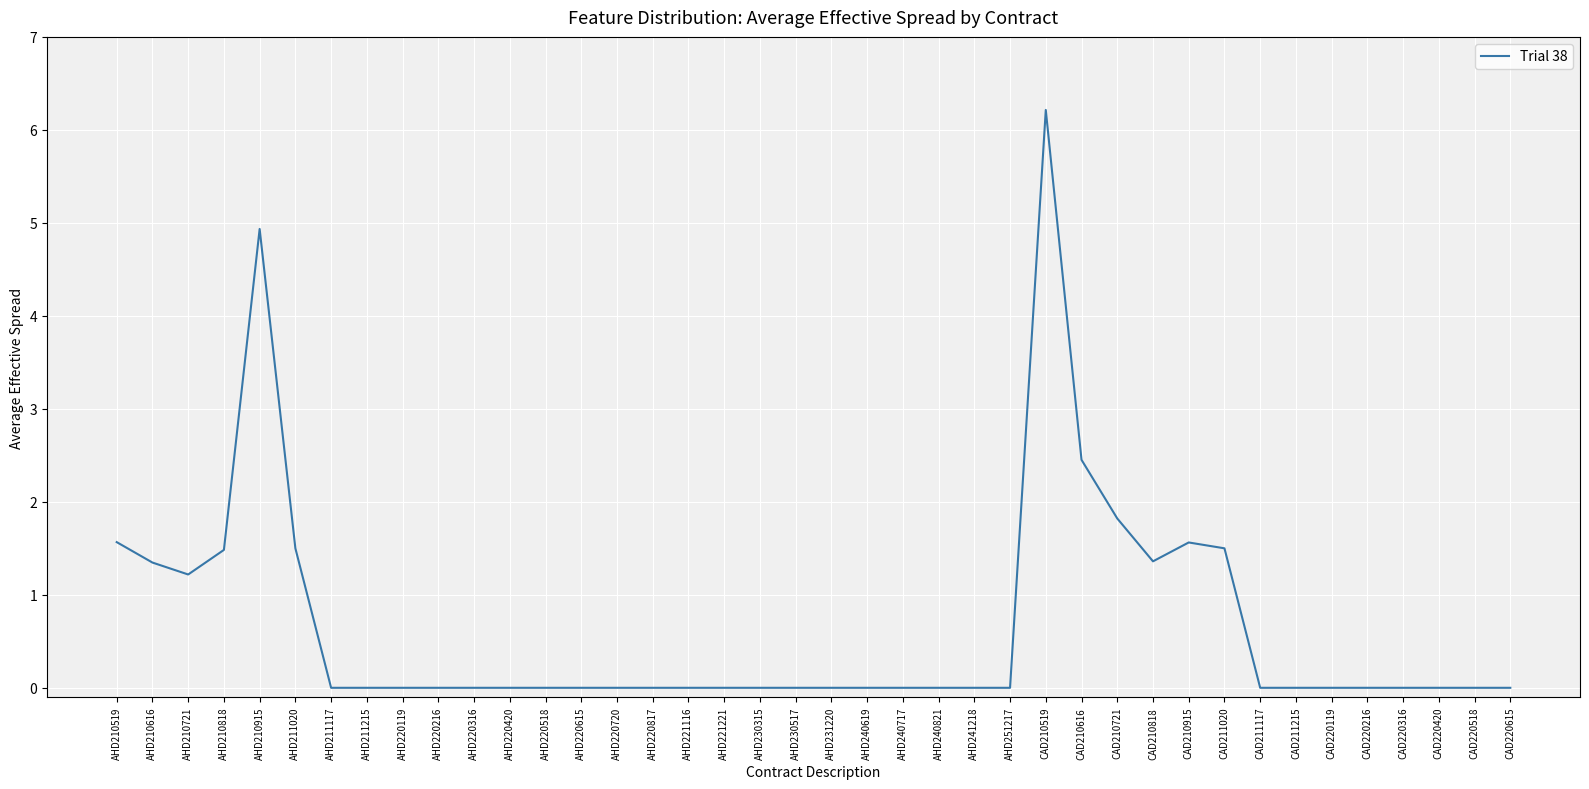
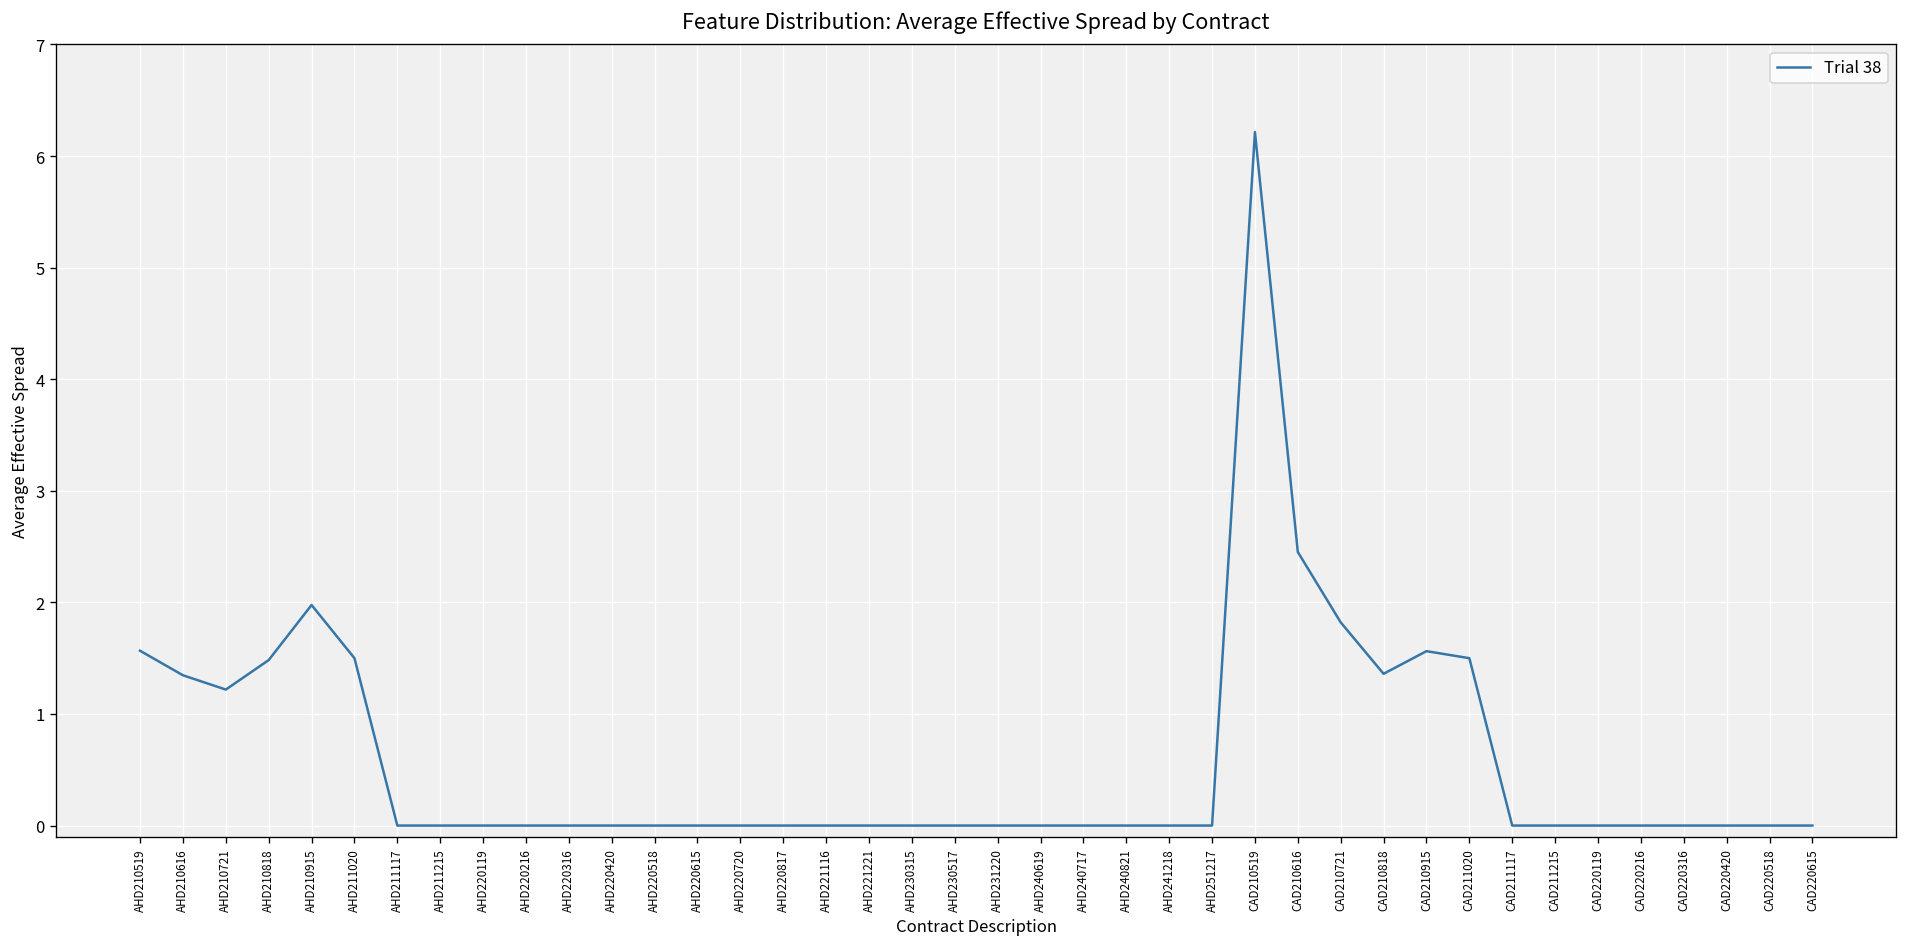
  {
    "AHD210519": 1.6,
    "AHD210616": 1.3,
    "AHD210721": 1.2,
    "AHD210818": 1.5,
-   "AHD210915": 4.9,
+   "AHD210915": 2.0,
    "AHD211020": 1.5,
    "AHD211117": 0.0,
    "AHD211215": 0.0,
    "AHD220119": 0.0,
    "AHD220216": 0.0,
    "AHD220316": 0.0,
    "AHD220420": 0.0,
    "AHD220518": 0.0,
    "AHD220615": 0.0,
    "AHD220720": 0.0,
    "AHD220817": 0.0,
    "AHD221116": 0.0,
    "AHD221221": 0.0,
    "AHD230315": 0.0,
    "AHD230517": 0.0,
    "AHD231220": 0.0,
    "AHD240619": 0.0,
    "AHD240717": 0.0,
    "AHD240821": 0.0,
    "AHD241218": 0.0,
    "AHD251217": 0.0,
    "CAD210519": 6.2,
    "CAD210616": 2.5,
    "CAD210721": 1.8,
    "CAD210818": 1.4,
    "CAD210915": 1.6,
    "CAD211020": 1.5,
    "CAD211117": 0.0,
    "CAD211215": 0.0,
    "CAD220119": 0.0,
    "CAD220216": 0.0,
    "CAD220316": 0.0,
    "CAD220420": 0.0,
    "CAD220518": 0.0,
    "CAD220615": 0.0
  }
